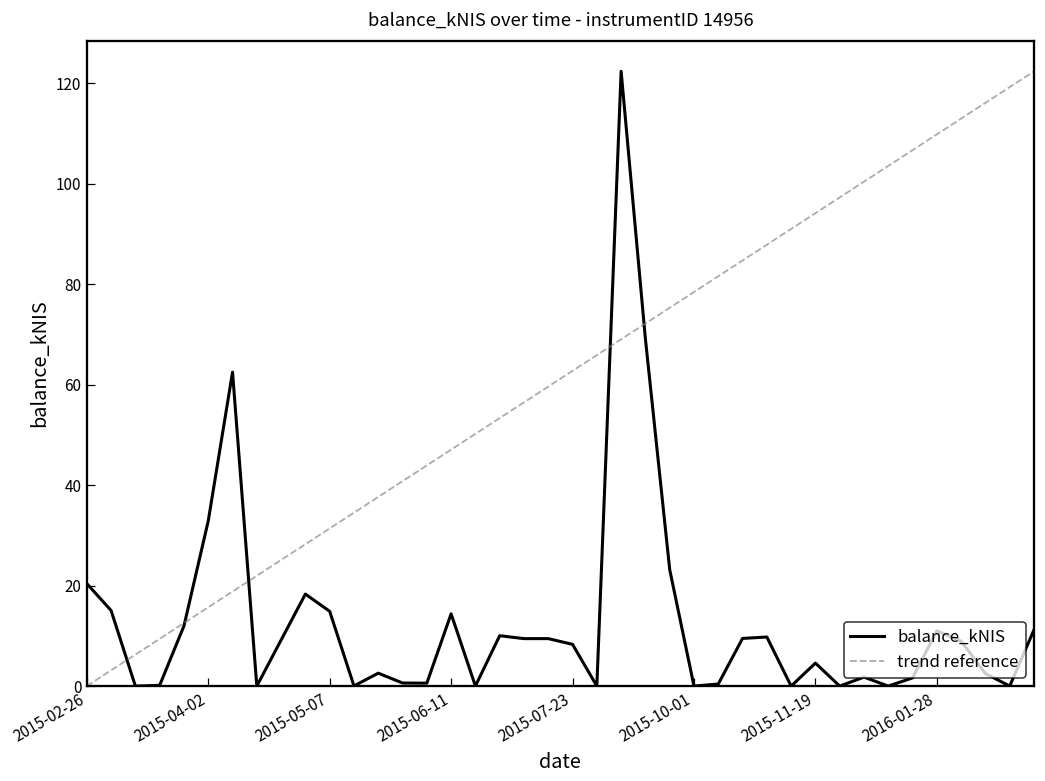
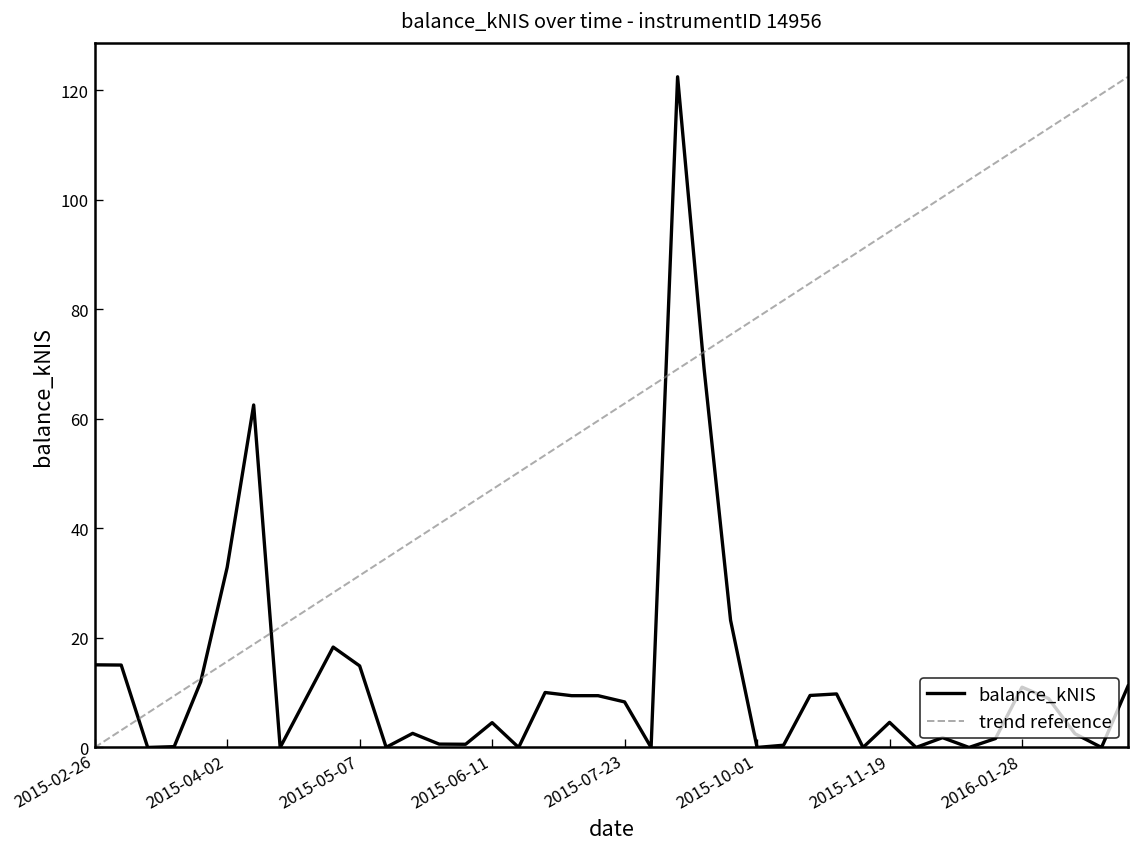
  {
    "balance_kNIS": {
-     "2015-02-26": 20,
+     "2015-02-26": 15,
      "2015-04-02": 33,
      "2015-05-07": 15,
-     "2015-06-11": 14,
+     "2015-06-11": 5,
      "2015-07-23": 8,
      "2015-10-01": 0,
      "2015-11-19": 5
    },
    "trend reference": {
      "2015-02-26": 0,
      "2015-04-02": 16,
      "2015-05-07": 31,
      "2015-06-11": 47,
      "2015-07-23": 63,
      "2015-10-01": 78,
      "2015-11-19": 94,
      "2016-01-28": 110
    }
  }
